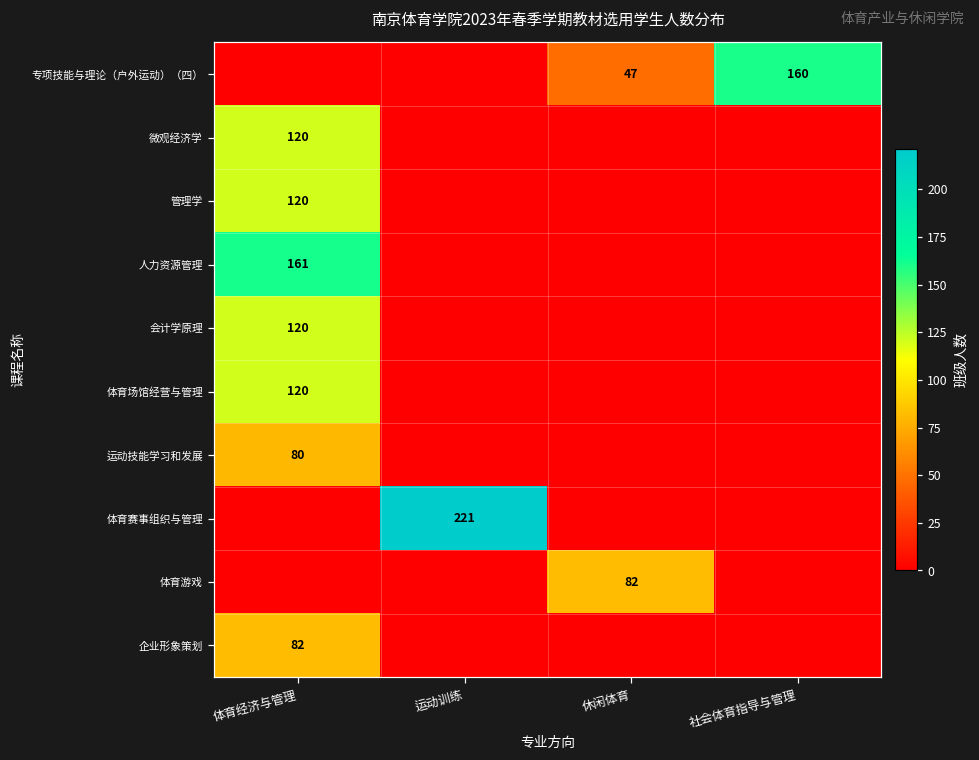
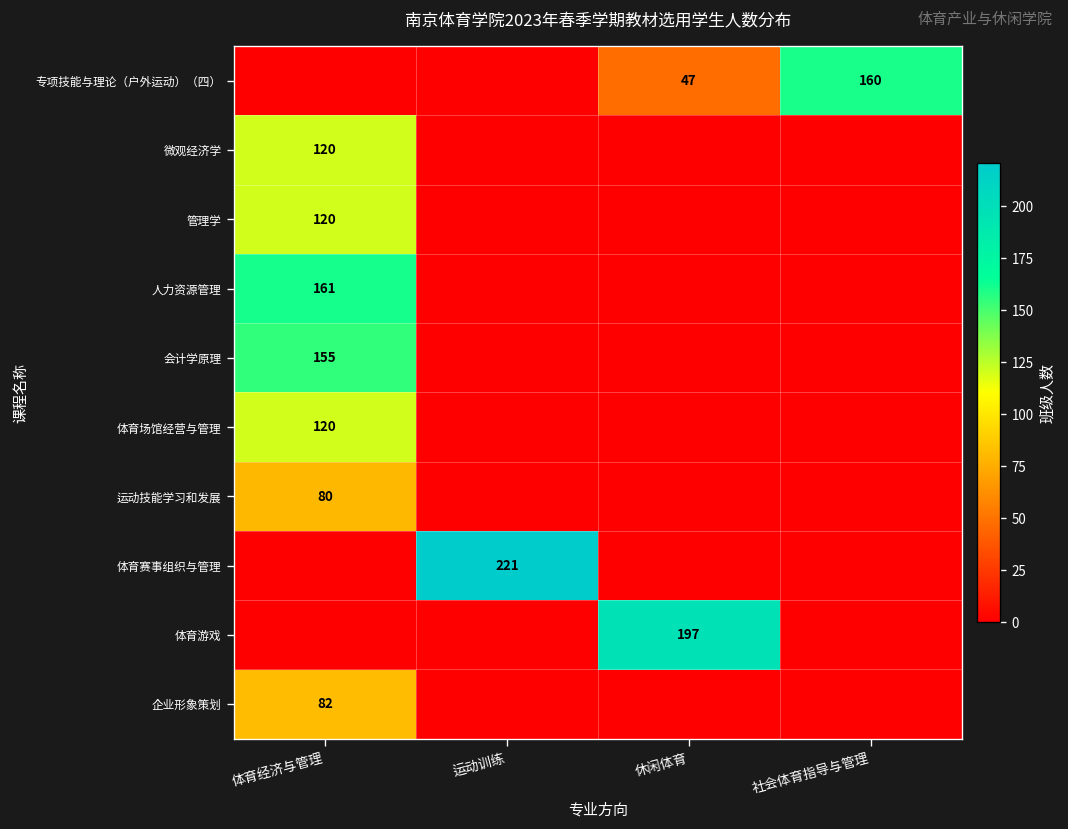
  {
    "专项技能与理论（户外运动）（四）": {
      "休闲体育": 47,
      "社会体育指导与管理": 160
    },
    "微观经济学": {
      "体育经济与管理": 120
    },
    "管理学": {
      "体育经济与管理": 120
    },
    "人力资源管理": {
      "体育经济与管理": 161
    },
    "会计学原理": {
-     "体育经济与管理": 120
+     "体育经济与管理": 155
    },
    "体育场馆经营与管理": {
      "体育经济与管理": 120
    },
    "运动技能学习和发展": {
      "体育经济与管理": 80
    },
    "体育赛事组织与管理": {
      "运动训练": 221
    },
    "体育游戏": {
-     "休闲体育": 82
+     "休闲体育": 197
    },
    "企业形象策划": {
      "体育经济与管理": 82
    }
  }
